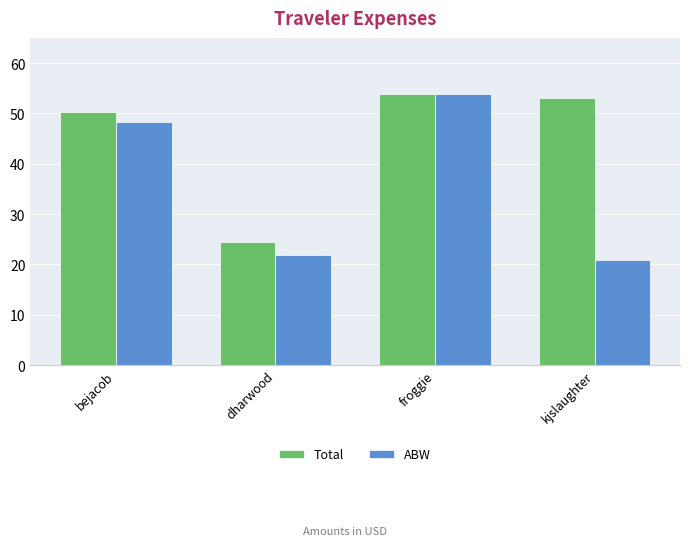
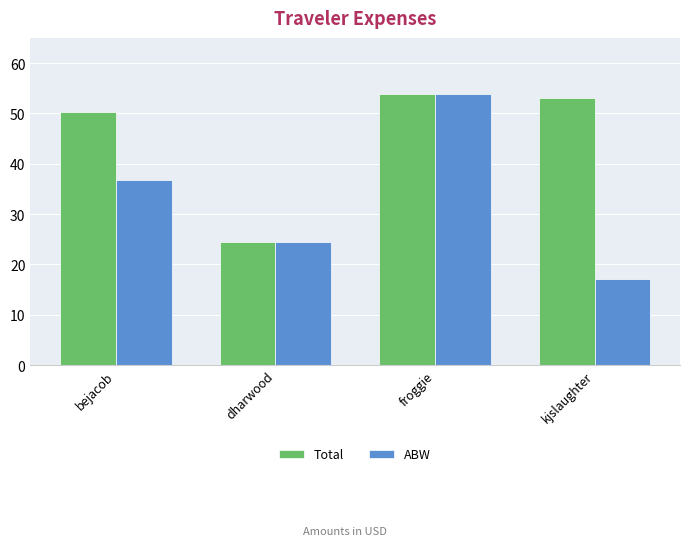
  {
    "Total": {
      "bejacob": 50,
      "dharwood": 24,
      "froggie": 54,
      "kjslaughter": 53
    },
    "ABW": {
-     "bejacob": 48,
-     "dharwood": 22,
+     "bejacob": 37,
+     "dharwood": 24,
      "froggie": 54,
-     "kjslaughter": 21
+     "kjslaughter": 17
    }
  }
